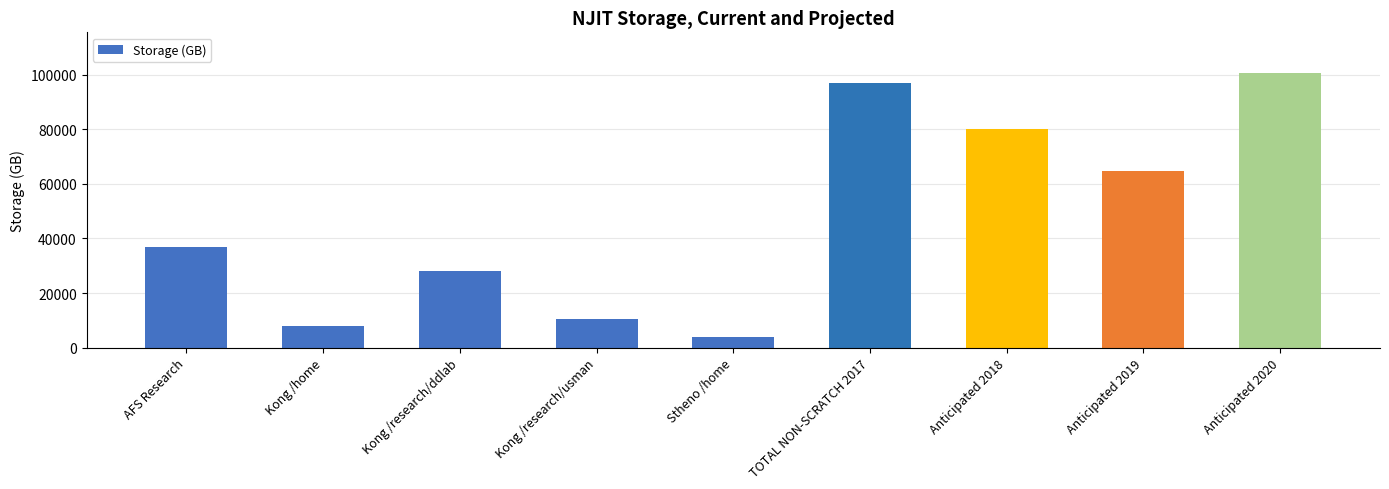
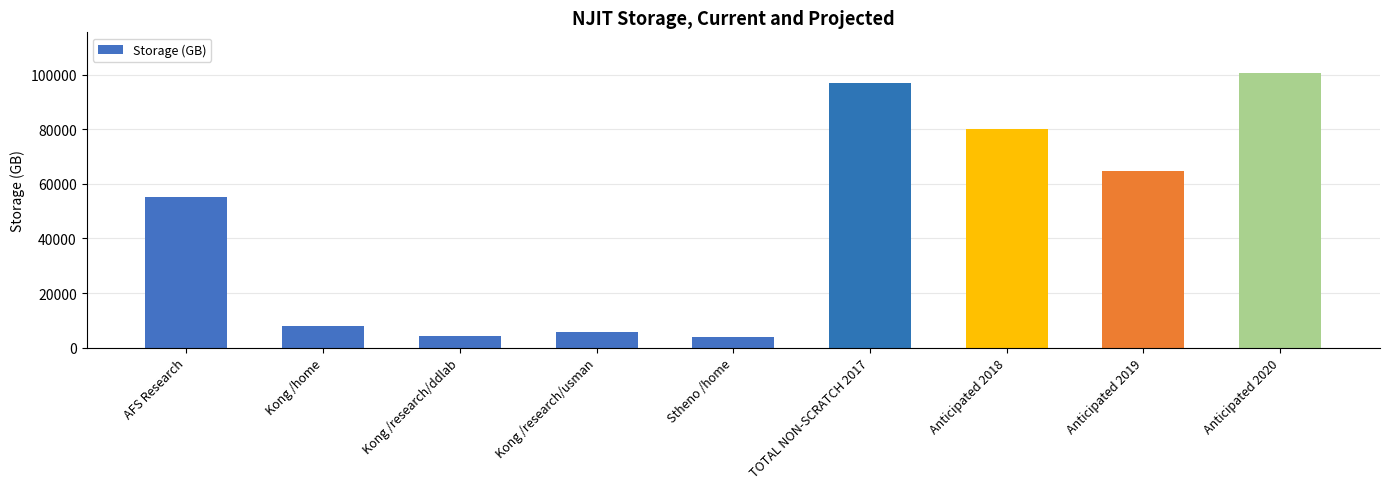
  {
-   "AFS Research": 37000,
+   "AFS Research": 55000,
    "Kong /home": 8000,
-   "Kong /research/ddlab": 28000,
-   "Kong /research/usman": 10000,
+   "Kong /research/ddlab": 4000,
+   "Kong /research/usman": 6000,
    "Stheno /home": 4000,
    "TOTAL NON-SCRATCH 2017": 97000,
    "Anticipated 2018": 80000,
    "Anticipated 2019": 65000,
    "Anticipated 2020": 100000
  }
